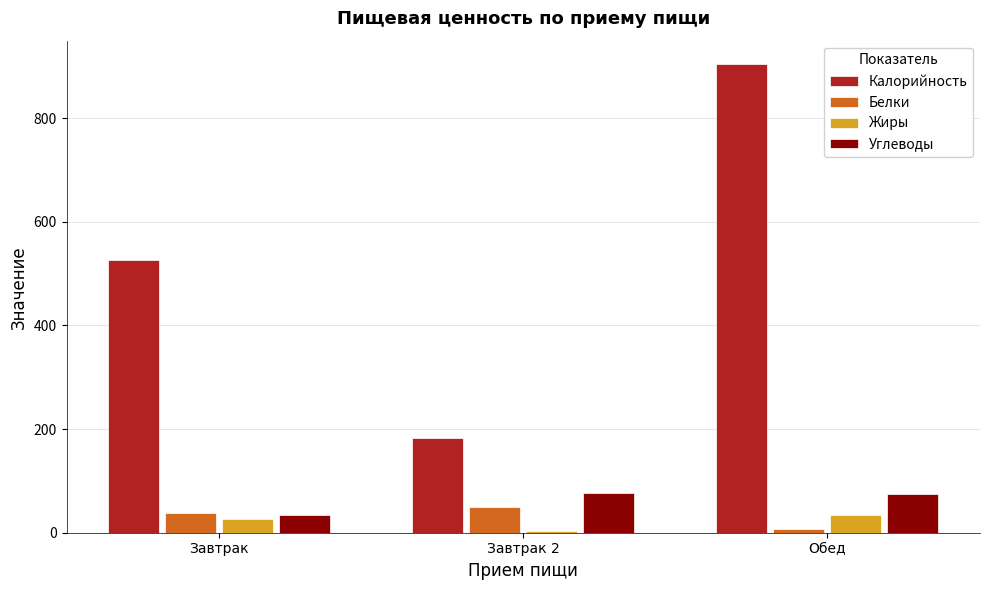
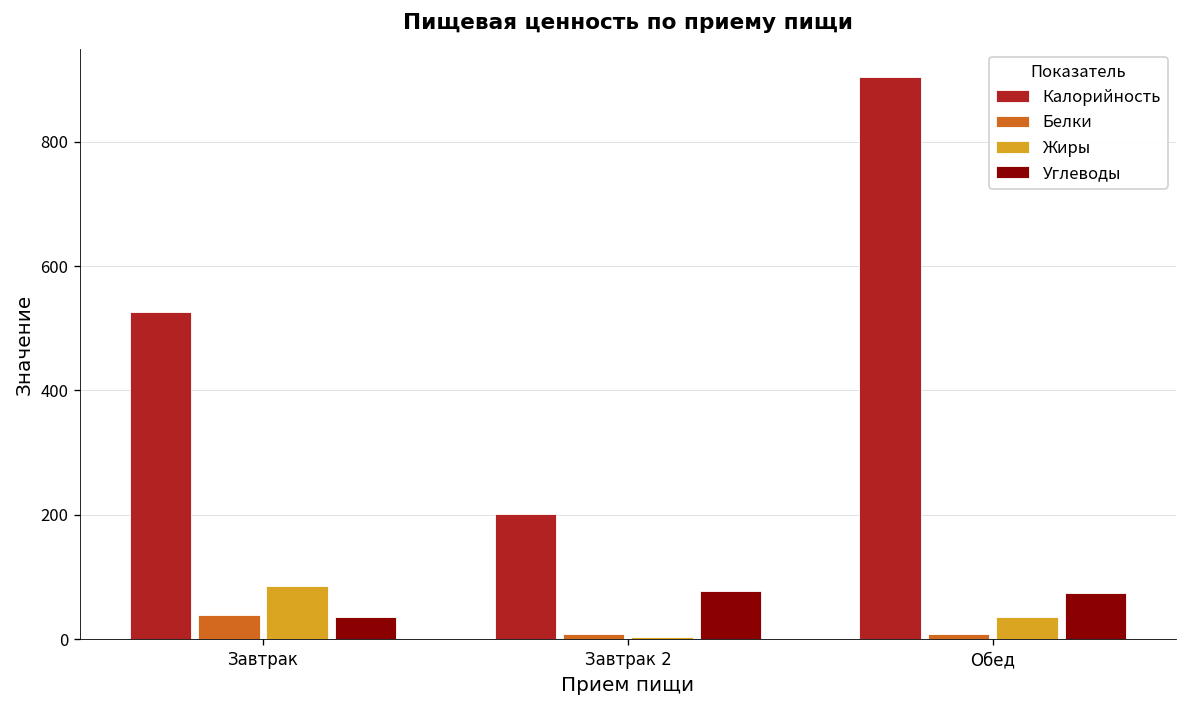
  {
    "Калорийность": {
      "Завтрак": 530,
-     "Завтрак 2": 180,
+     "Завтрак 2": 200,
      "Обед": 900
    },
    "Белки": {
      "Завтрак": 40,
-     "Завтрак 2": 50,
+     "Завтрак 2": 10,
      "Обед": 10
    },
    "Жиры": {
-     "Завтрак": 30,
+     "Завтрак": 90,
      "Обед": 40
    },
    "Углеводы": {
      "Завтрак": 40,
      "Завтрак 2": 80,
      "Обед": 70
    }
  }
